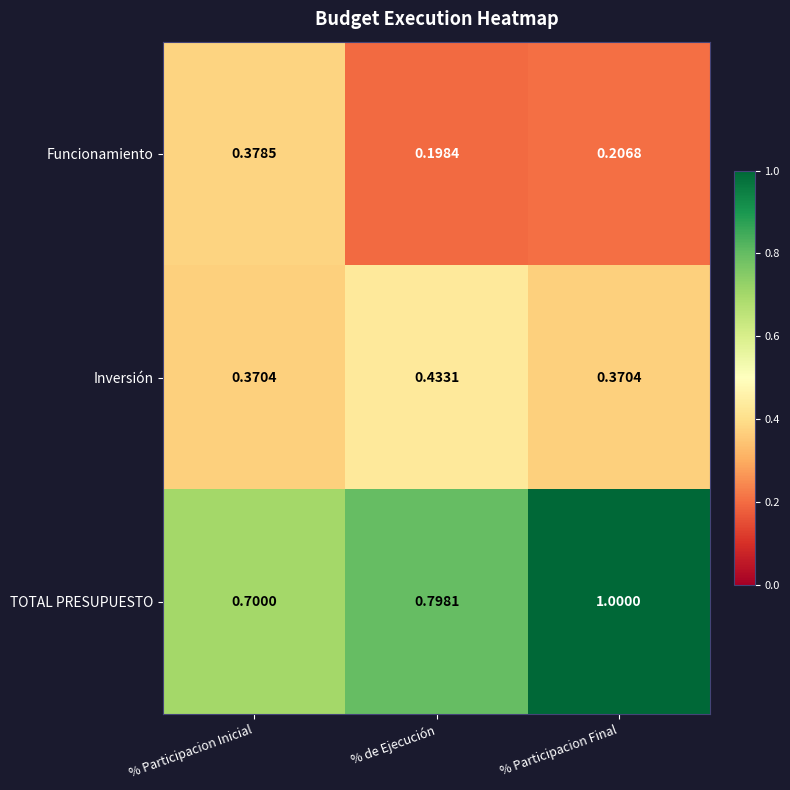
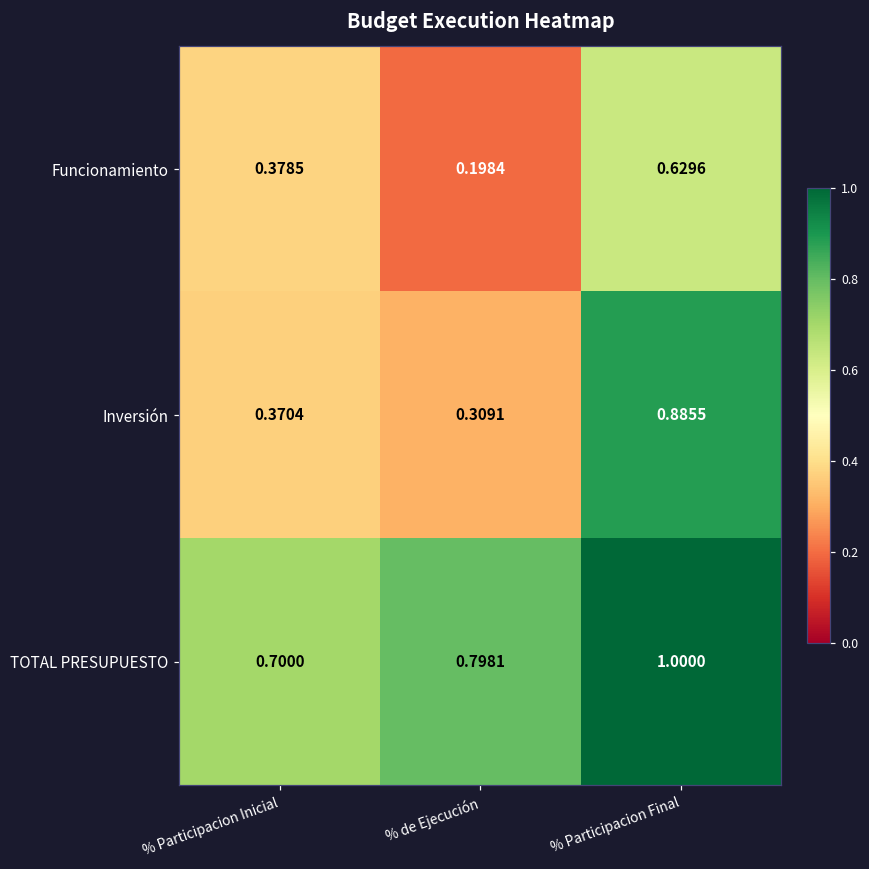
  {
    "Funcionamiento": {
      "% Participacion Inicial": 0.3785,
      "% de Ejecución": 0.1984,
-     "% Participacion Final": 0.2068
+     "% Participacion Final": 0.6296
    },
    "Inversión": {
      "% Participacion Inicial": 0.3704,
-     "% de Ejecución": 0.4331,
-     "% Participacion Final": 0.3704
+     "% de Ejecución": 0.3091,
+     "% Participacion Final": 0.8855
    },
    "TOTAL PRESUPUESTO": {
      "% Participacion Inicial": 0.7000,
      "% de Ejecución": 0.7981,
      "% Participacion Final": 1.0000
    }
  }
